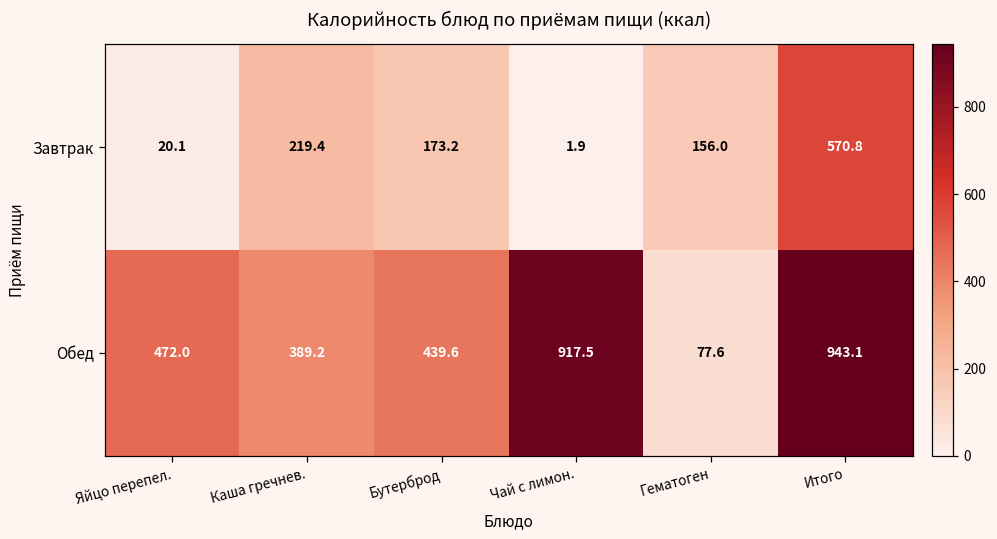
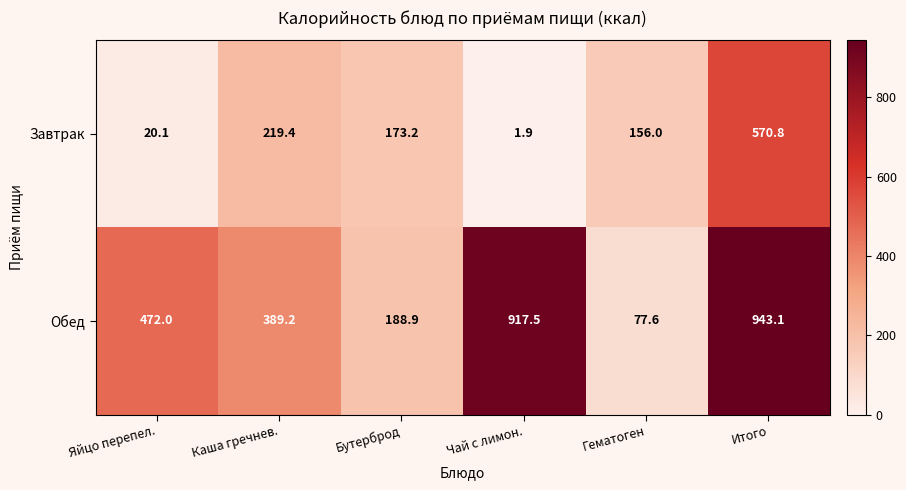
  {
    "Завтрак": {
      "Яйцо перепел.": 20.1,
      "Каша гречнев.": 219.4,
      "Бутерброд": 173.2,
      "Чай с лимон.": 1.9,
      "Гематоген": 156.0,
      "Итого": 570.8
    },
    "Обед": {
      "Яйцо перепел.": 472.0,
      "Каша гречнев.": 389.2,
-     "Бутерброд": 439.6,
+     "Бутерброд": 188.9,
      "Чай с лимон.": 917.5,
      "Гематоген": 77.6,
      "Итого": 943.1
    }
  }
